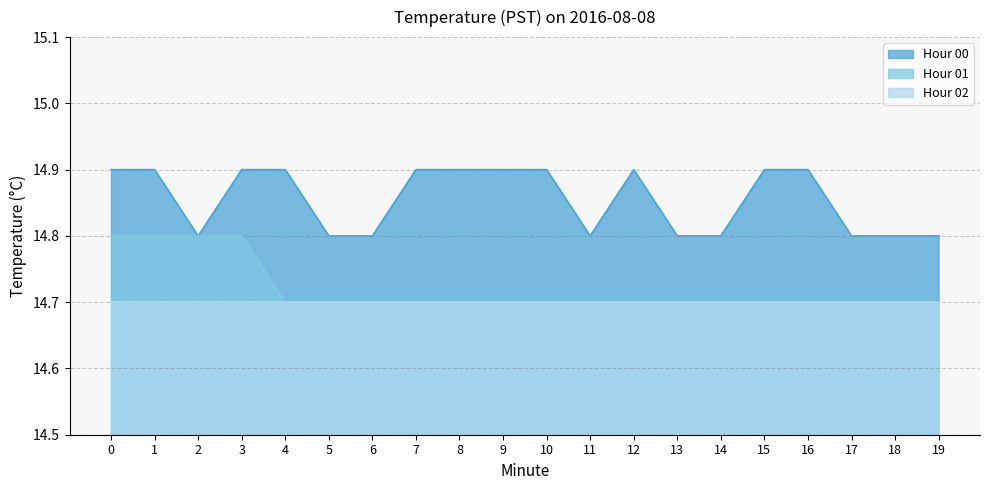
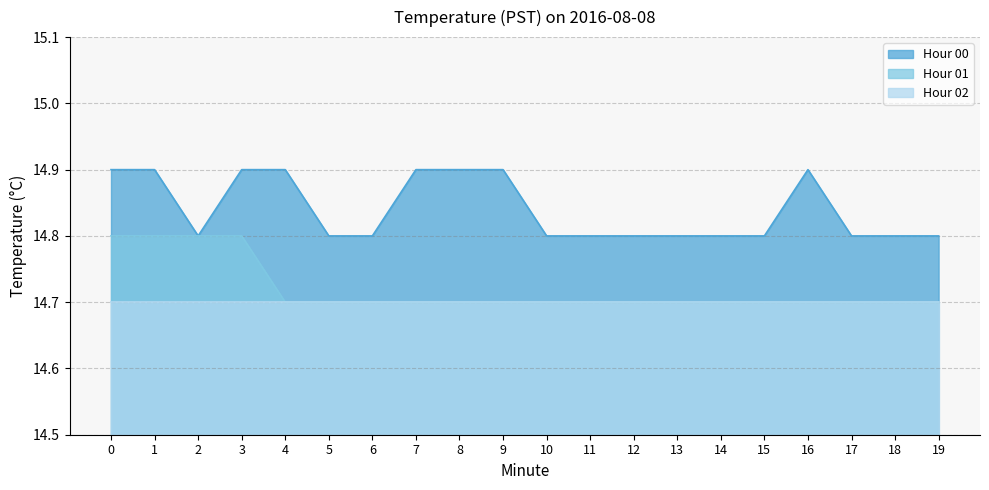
  {
    "Hour 00": {
      "0": 14.9,
      "1": 14.9,
      "3": 14.9,
      "4": 14.9,
      "5": 14.8,
      "6": 14.8,
      "7": 14.9,
      "8": 14.9,
      "9": 14.9,
-     "10": 14.9,
+     "10": 14.8,
      "11": 14.8,
-     "12": 14.9,
+     "12": 14.8,
      "13": 14.8,
      "14": 14.8,
-     "15": 14.9,
+     "15": 14.8,
      "16": 14.9,
      "17": 14.8,
      "18": 14.8,
      "19": 14.8
    }
  }
